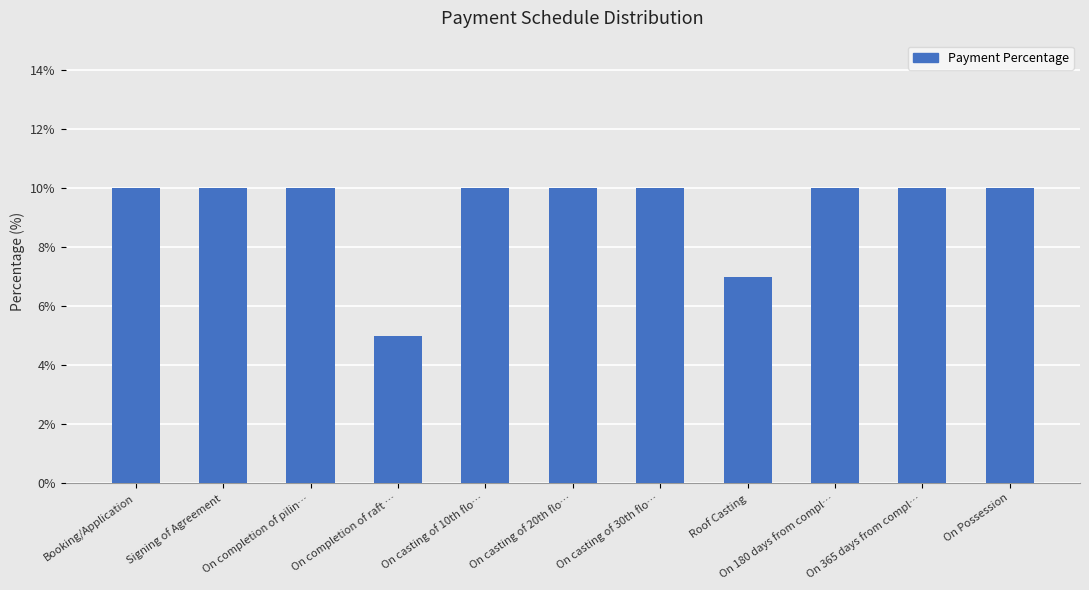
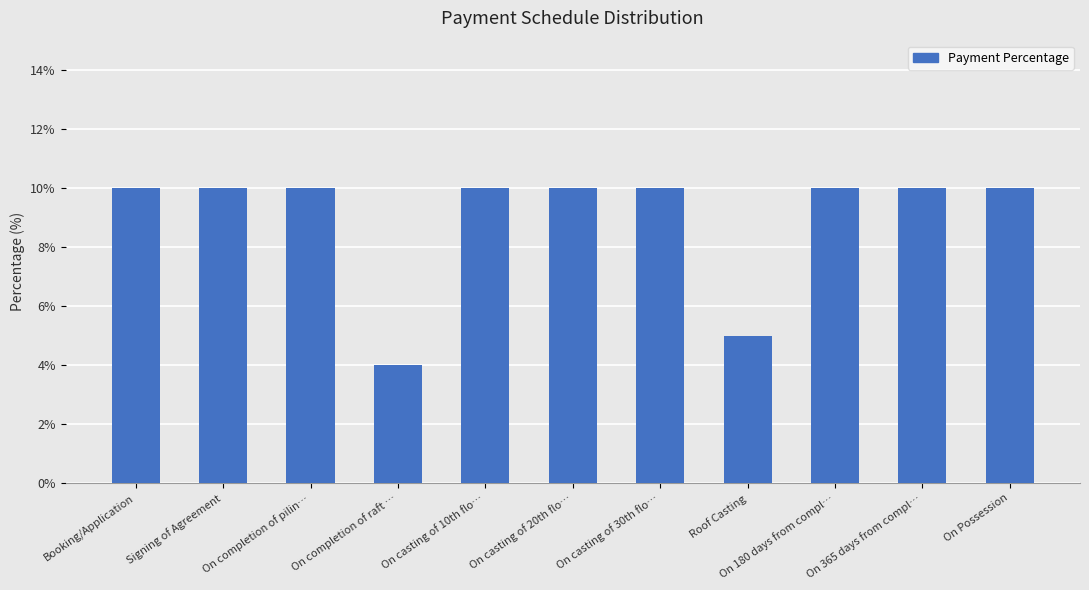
  {
    "Booking/Application": "10.0%",
    "Signing of Agreement": "10.0%",
    "On completion of pilin…": "10.0%",
-   "On completion of raft …": "5.0%",
+   "On completion of raft …": "4.0%",
    "On casting of 10th flo…": "10.0%",
    "On casting of 20th flo…": "10.0%",
    "On casting of 30th flo…": "10.0%",
-   "Roof Casting": "7.0%",
+   "Roof Casting": "5.0%",
    "On 180 days from compl…": "10.0%",
    "On 365 days from compl…": "10.0%",
    "On Possession": "10.0%"
  }
